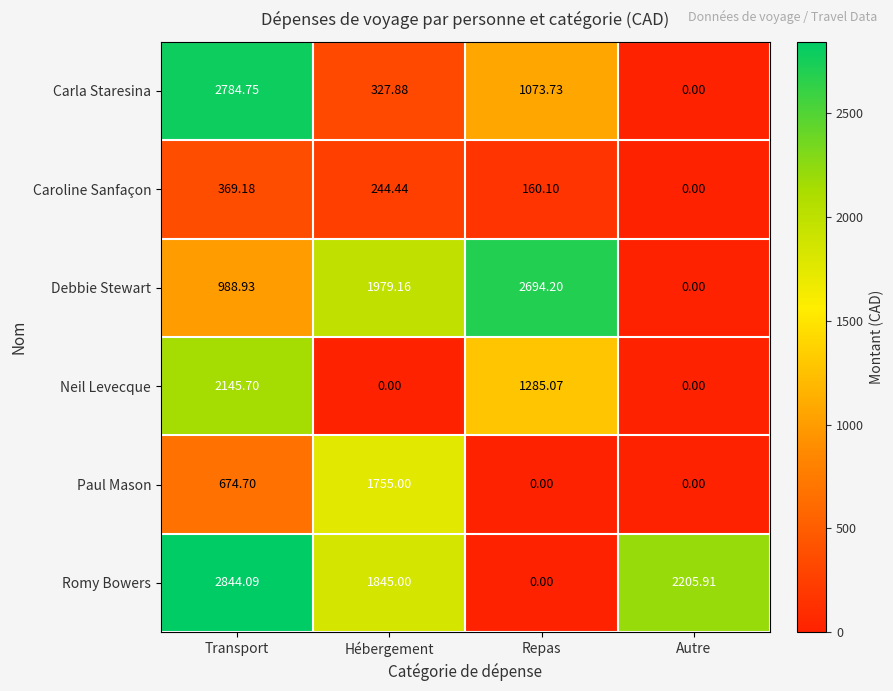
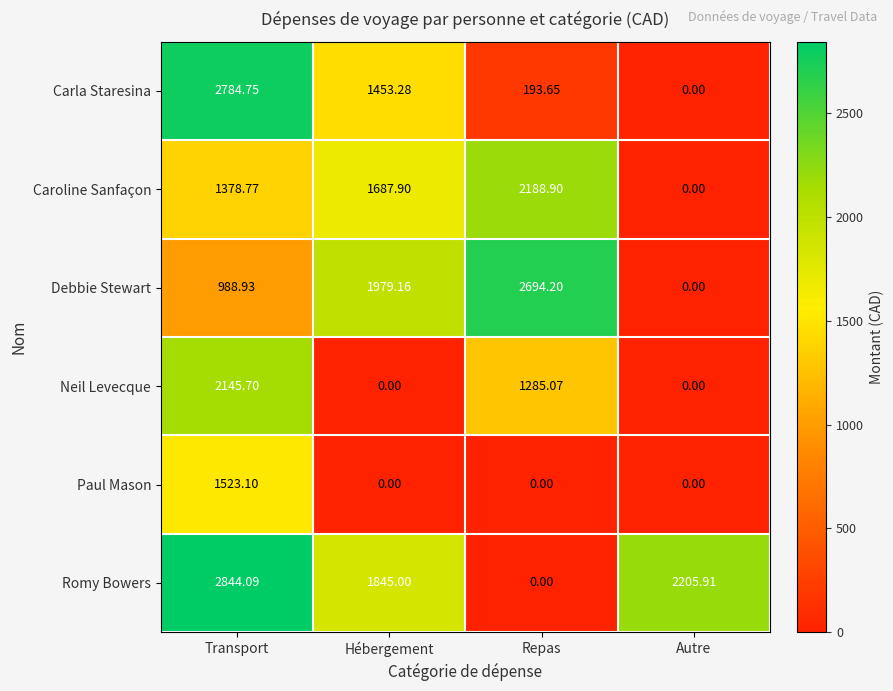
  {
    "Carla Staresina": {
      "Transport": 2784.75,
-     "Hébergement": 327.88,
-     "Repas": 1073.73,
+     "Hébergement": 1453.28,
+     "Repas": 193.65,
      "Autre": 0.00
    },
    "Caroline Sanfaçon": {
-     "Transport": 369.18,
-     "Hébergement": 244.44,
-     "Repas": 160.10,
+     "Transport": 1378.77,
+     "Hébergement": 1687.90,
+     "Repas": 2188.90,
      "Autre": 0.00
    },
    "Debbie Stewart": {
      "Transport": 988.93,
      "Hébergement": 1979.16,
      "Repas": 2694.20,
      "Autre": 0.00
    },
    "Neil Levecque": {
      "Transport": 2145.70,
      "Hébergement": 0.00,
      "Repas": 1285.07,
      "Autre": 0.00
    },
    "Paul Mason": {
-     "Transport": 674.70,
-     "Hébergement": 1755.00,
+     "Transport": 1523.10,
+     "Hébergement": 0.00,
      "Repas": 0.00,
      "Autre": 0.00
    },
    "Romy Bowers": {
      "Transport": 2844.09,
      "Hébergement": 1845.00,
      "Repas": 0.00,
      "Autre": 2205.91
    }
  }
